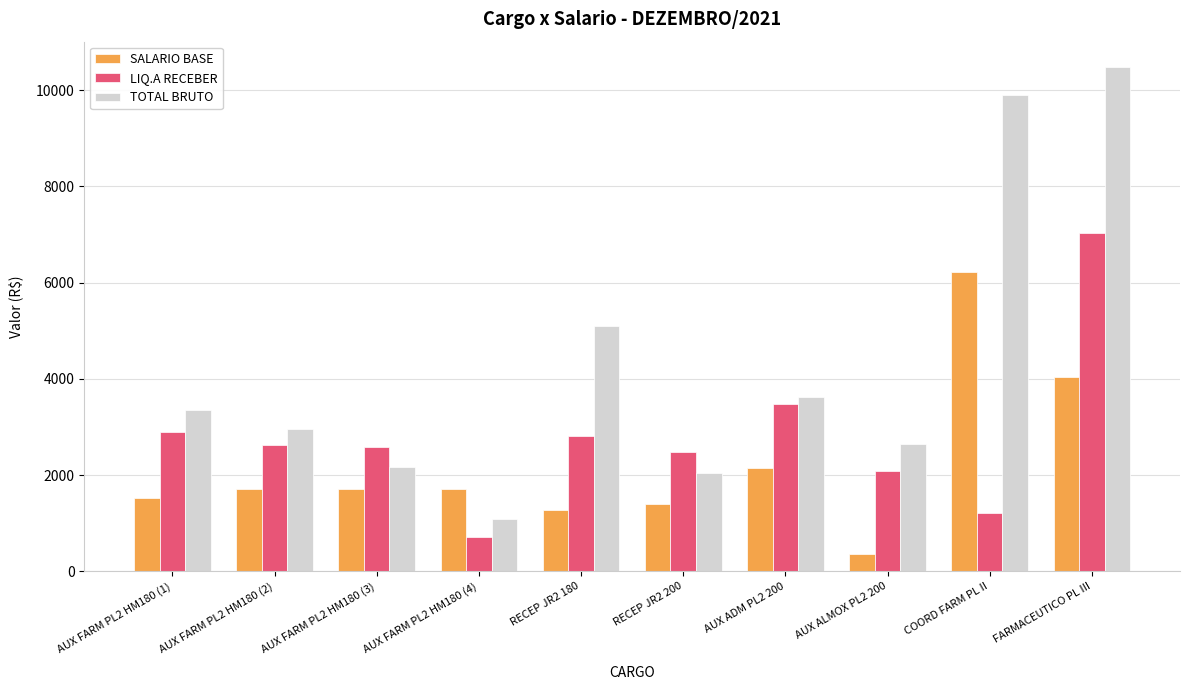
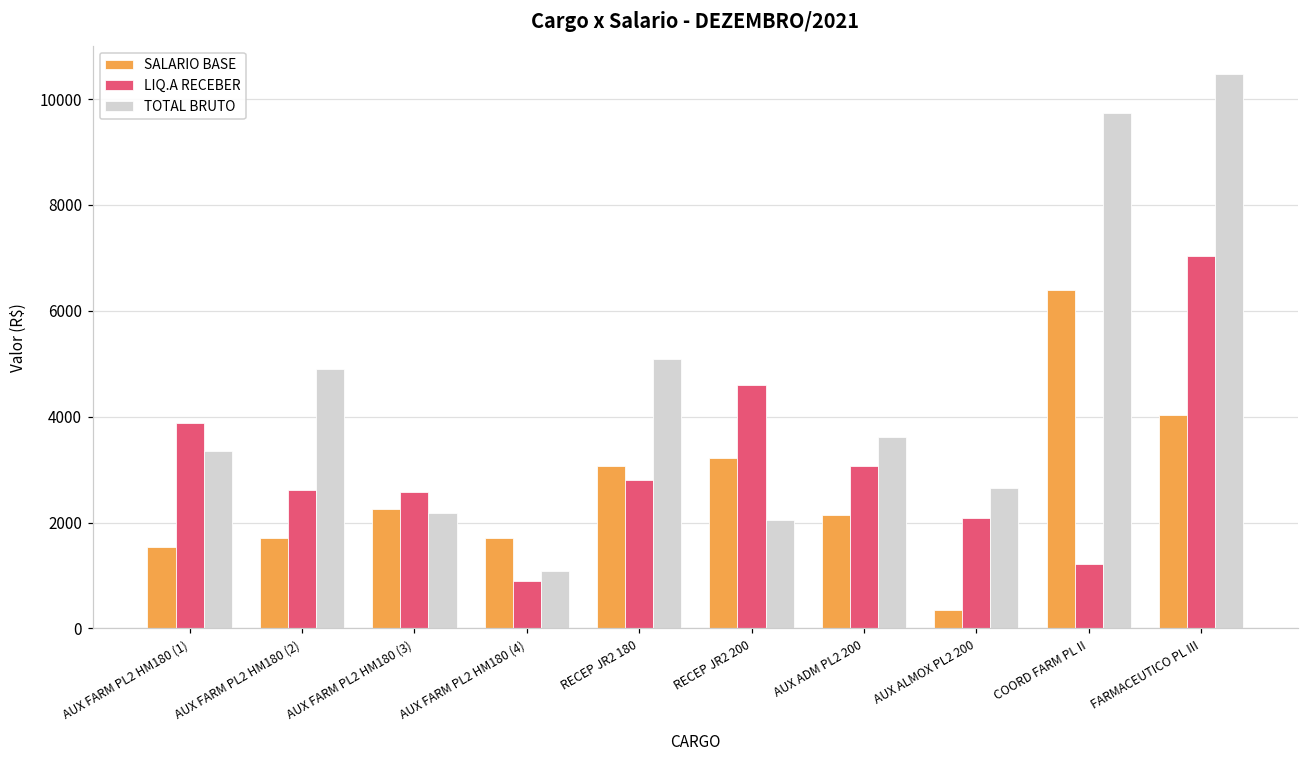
  {
    "SALARIO BASE": {
      "AUX FARM PL2 HM180 (1)": 1500,
      "AUX FARM PL2 HM180 (2)": 1700,
-     "AUX FARM PL2 HM180 (3)": 1700,
+     "AUX FARM PL2 HM180 (3)": 2300,
      "AUX FARM PL2 HM180 (4)": 1700,
-     "RECEP JR2 180": 1300,
-     "RECEP JR2 200": 1400,
+     "RECEP JR2 180": 3100,
+     "RECEP JR2 200": 3200,
      "AUX ADM PL2 200": 2100,
      "AUX ALMOX PL2 200": 400,
-     "COORD FARM PL II": 6200,
+     "COORD FARM PL II": 6400,
      "FARMACEUTICO PL III": 4000
    },
    "LIQ.A RECEBER": {
-     "AUX FARM PL2 HM180 (1)": 2900,
+     "AUX FARM PL2 HM180 (1)": 3900,
      "AUX FARM PL2 HM180 (2)": 2600,
      "AUX FARM PL2 HM180 (3)": 2600,
-     "AUX FARM PL2 HM180 (4)": 700,
+     "AUX FARM PL2 HM180 (4)": 900,
      "RECEP JR2 180": 2800,
-     "RECEP JR2 200": 2500,
-     "AUX ADM PL2 200": 3500,
+     "RECEP JR2 200": 4600,
+     "AUX ADM PL2 200": 3100,
      "AUX ALMOX PL2 200": 2100,
      "COORD FARM PL II": 1200,
      "FARMACEUTICO PL III": 7000
    },
    "TOTAL BRUTO": {
      "AUX FARM PL2 HM180 (1)": 3400,
-     "AUX FARM PL2 HM180 (2)": 3000,
+     "AUX FARM PL2 HM180 (2)": 4900,
      "AUX FARM PL2 HM180 (3)": 2200,
      "AUX FARM PL2 HM180 (4)": 1100,
      "RECEP JR2 180": 5100,
      "RECEP JR2 200": 2000,
      "AUX ADM PL2 200": 3600,
      "AUX ALMOX PL2 200": 2600,
-     "COORD FARM PL II": 9900,
+     "COORD FARM PL II": 9700,
      "FARMACEUTICO PL III": 10500
    }
  }
